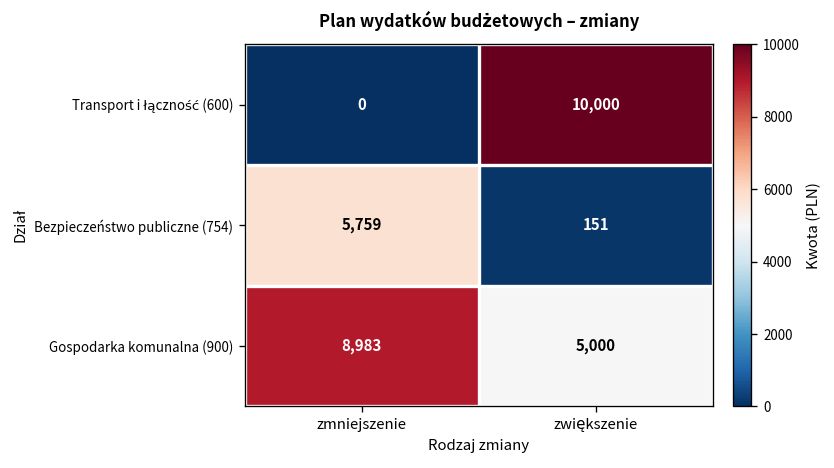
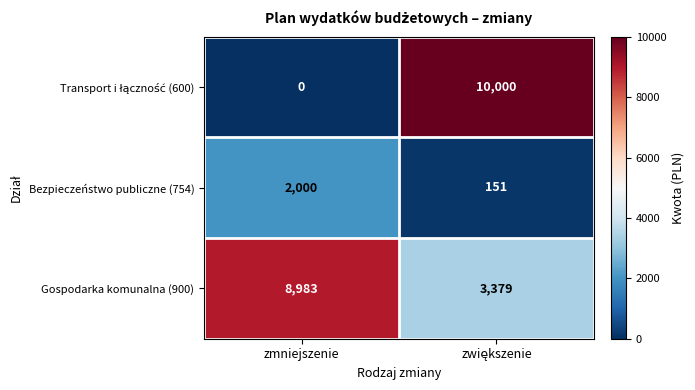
  {
    "Transport i łączność (600)": {
      "zmniejszenie": "0",
      "zwiększenie": "10,000"
    },
    "Bezpieczeństwo publiczne (754)": {
-     "zmniejszenie": "5,759",
+     "zmniejszenie": "2,000",
      "zwiększenie": "151"
    },
    "Gospodarka komunalna (900)": {
      "zmniejszenie": "8,983",
-     "zwiększenie": "5,000"
+     "zwiększenie": "3,379"
    }
  }
